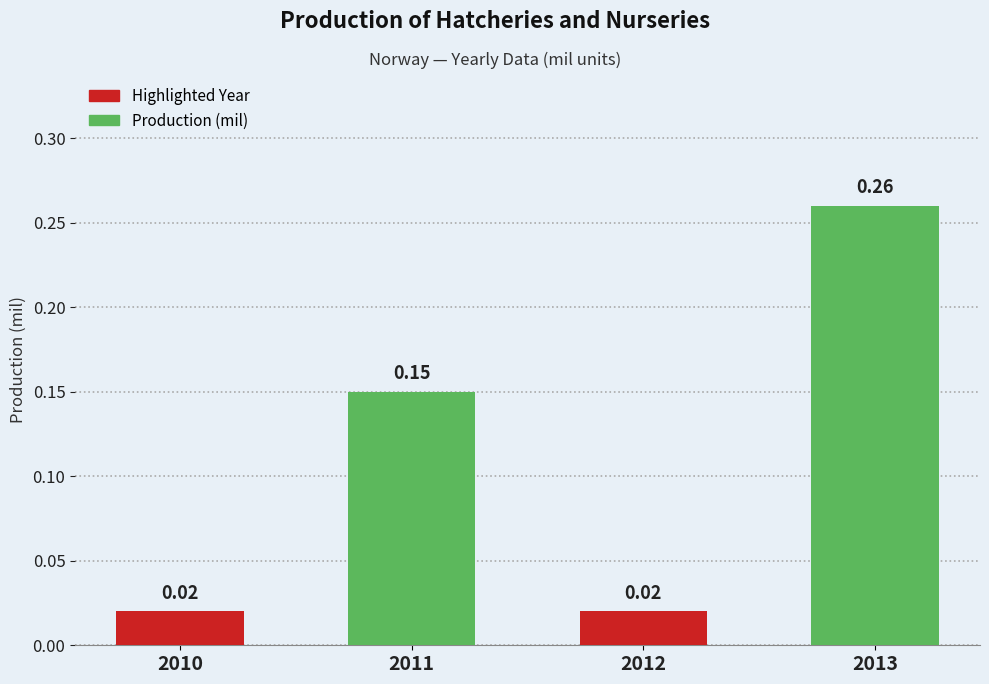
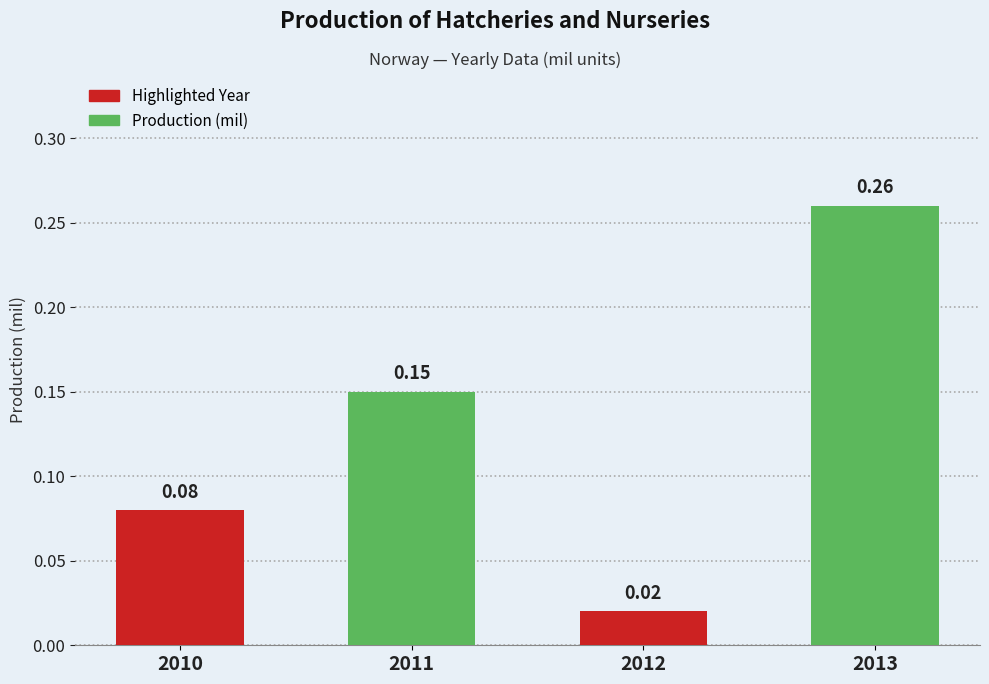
  {
-   "2010": 0.02,
+   "2010": 0.08,
    "2011": 0.15,
    "2012": 0.02,
    "2013": 0.26
  }
